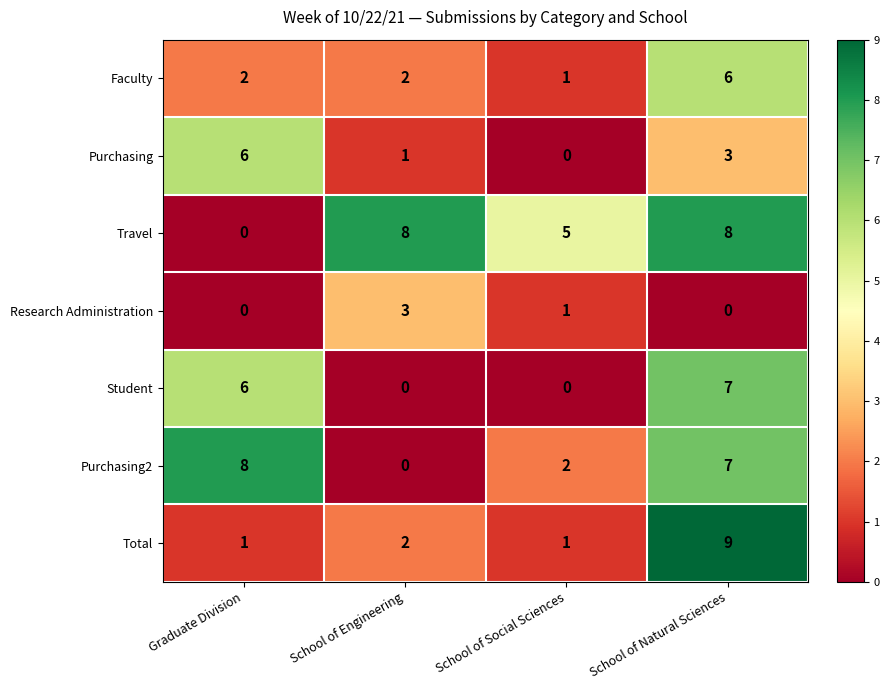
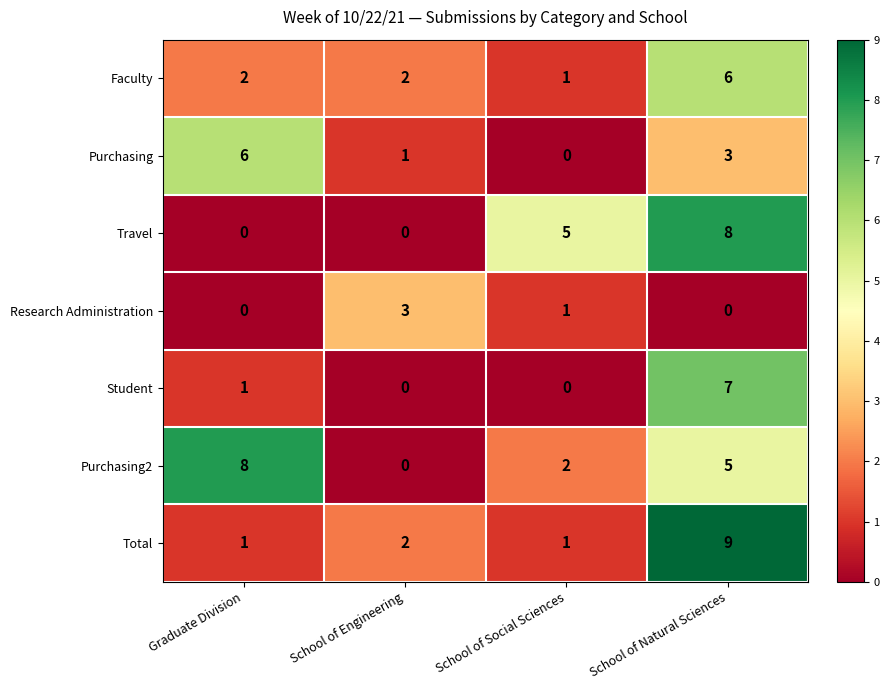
  {
    "Faculty": {
      "Graduate Division": 2,
      "School of Engineering": 2,
      "School of Social Sciences": 1,
      "School of Natural Sciences": 6
    },
    "Purchasing": {
      "Graduate Division": 6,
      "School of Engineering": 1,
      "School of Social Sciences": 0,
      "School of Natural Sciences": 3
    },
    "Travel": {
      "Graduate Division": 0,
-     "School of Engineering": 8,
+     "School of Engineering": 0,
      "School of Social Sciences": 5,
      "School of Natural Sciences": 8
    },
    "Research Administration": {
      "Graduate Division": 0,
      "School of Engineering": 3,
      "School of Social Sciences": 1,
      "School of Natural Sciences": 0
    },
    "Student": {
-     "Graduate Division": 6,
+     "Graduate Division": 1,
      "School of Engineering": 0,
      "School of Social Sciences": 0,
      "School of Natural Sciences": 7
    },
    "Purchasing2": {
      "Graduate Division": 8,
      "School of Engineering": 0,
      "School of Social Sciences": 2,
-     "School of Natural Sciences": 7
+     "School of Natural Sciences": 5
    },
    "Total": {
      "Graduate Division": 1,
      "School of Engineering": 2,
      "School of Social Sciences": 1,
      "School of Natural Sciences": 9
    }
  }
